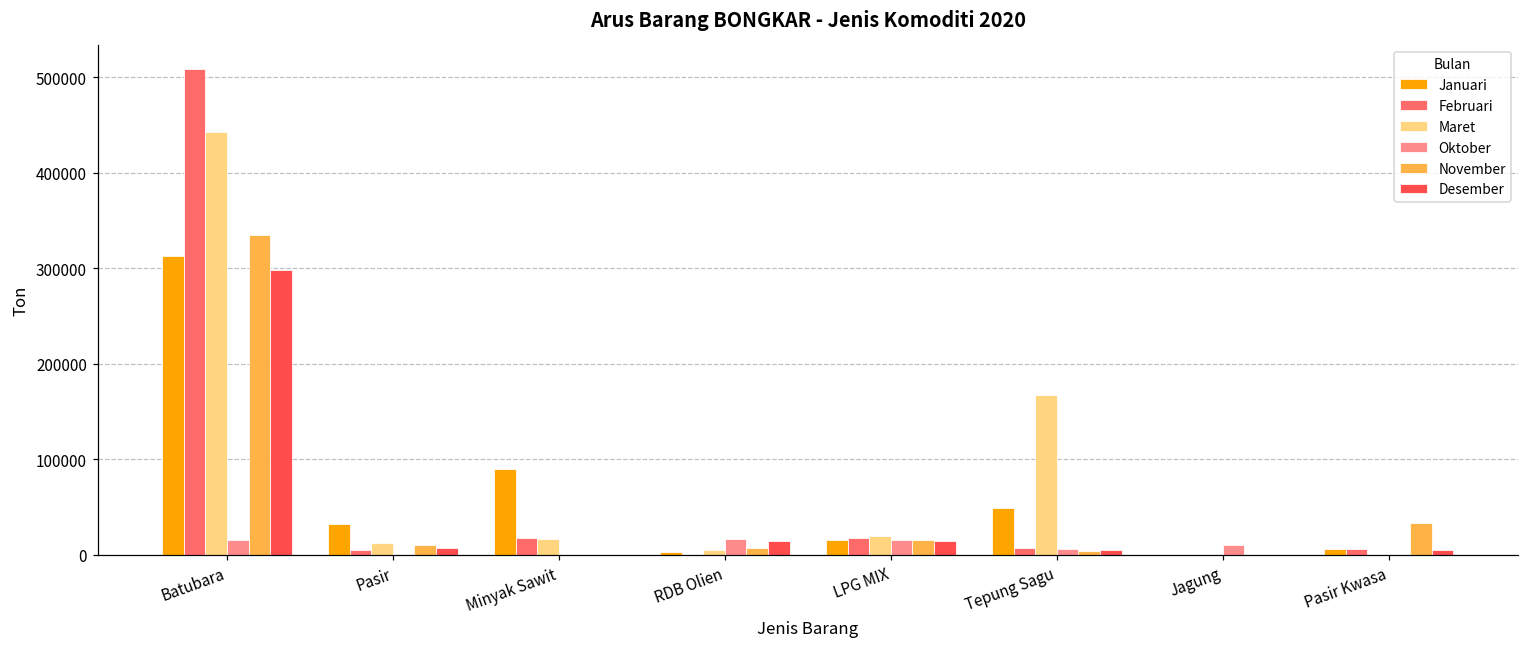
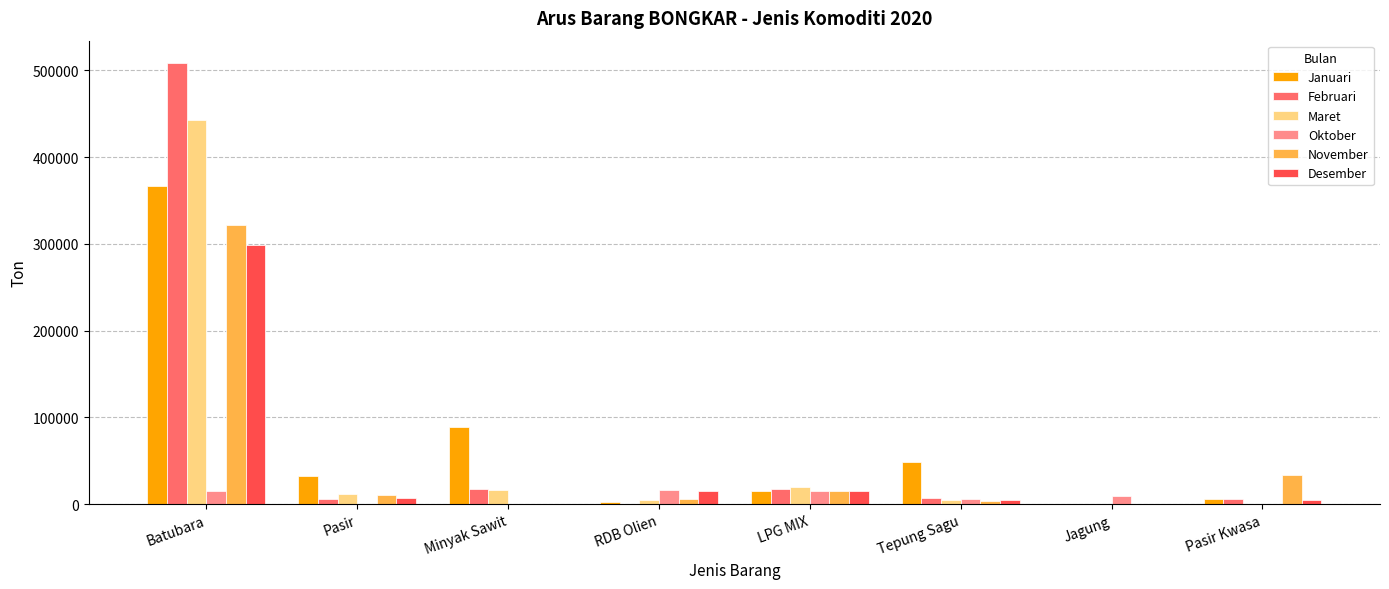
  {
    "Januari": {
-     "Batubara": 310000,
+     "Batubara": 370000,
      "Pasir": 30000,
      "Minyak Sawit": 90000,
      "LPG MIX": 20000,
      "Tepung Sagu": 50000,
      "Jagung": 0,
      "Pasir Kwasa": 10000
    },
    "Maret": {
      "Batubara": 440000,
      "Pasir": 10000,
      "Minyak Sawit": 20000,
      "RDB Olien": 0,
      "LPG MIX": 20000,
-     "Tepung Sagu": 170000,
+     "Tepung Sagu": 0,
      "Jagung": 0,
      "Pasir Kwasa": 0
    },
    "November": {
-     "Batubara": 330000,
+     "Batubara": 320000,
      "Pasir": 10000,
      "Minyak Sawit": 0,
      "RDB Olien": 10000,
      "LPG MIX": 20000,
      "Tepung Sagu": 0,
      "Jagung": 0,
      "Pasir Kwasa": 30000
    }
  }
